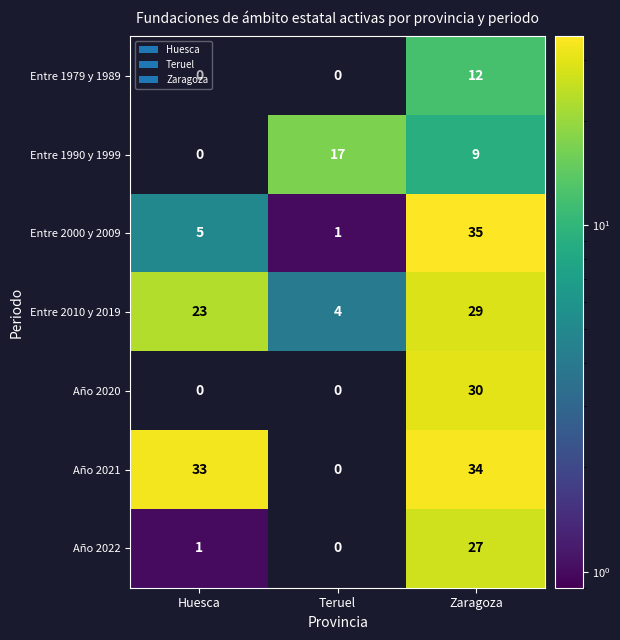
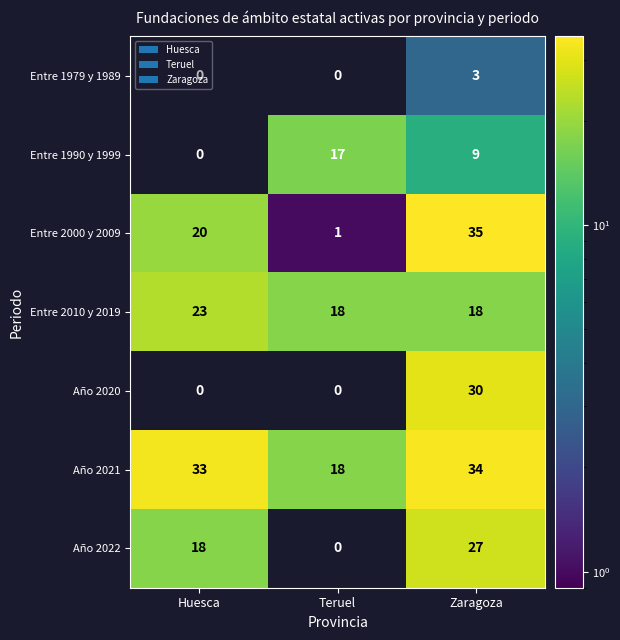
  {
    "Entre 1979 y 1989": {
      "Teruel": 0,
-     "Zaragoza": 12
+     "Zaragoza": 3
    },
    "Entre 1990 y 1999": {
      "Huesca": 0,
      "Teruel": 17,
      "Zaragoza": 9
    },
    "Entre 2000 y 2009": {
-     "Huesca": 5,
+     "Huesca": 20,
      "Teruel": 1,
      "Zaragoza": 35
    },
    "Entre 2010 y 2019": {
      "Huesca": 23,
-     "Teruel": 4,
-     "Zaragoza": 29
+     "Teruel": 18,
+     "Zaragoza": 18
    },
    "Año 2020": {
      "Huesca": 0,
      "Teruel": 0,
      "Zaragoza": 30
    },
    "Año 2021": {
      "Huesca": 33,
-     "Teruel": 0,
+     "Teruel": 18,
      "Zaragoza": 34
    },
    "Año 2022": {
-     "Huesca": 1,
+     "Huesca": 18,
      "Teruel": 0,
      "Zaragoza": 27
    }
  }
